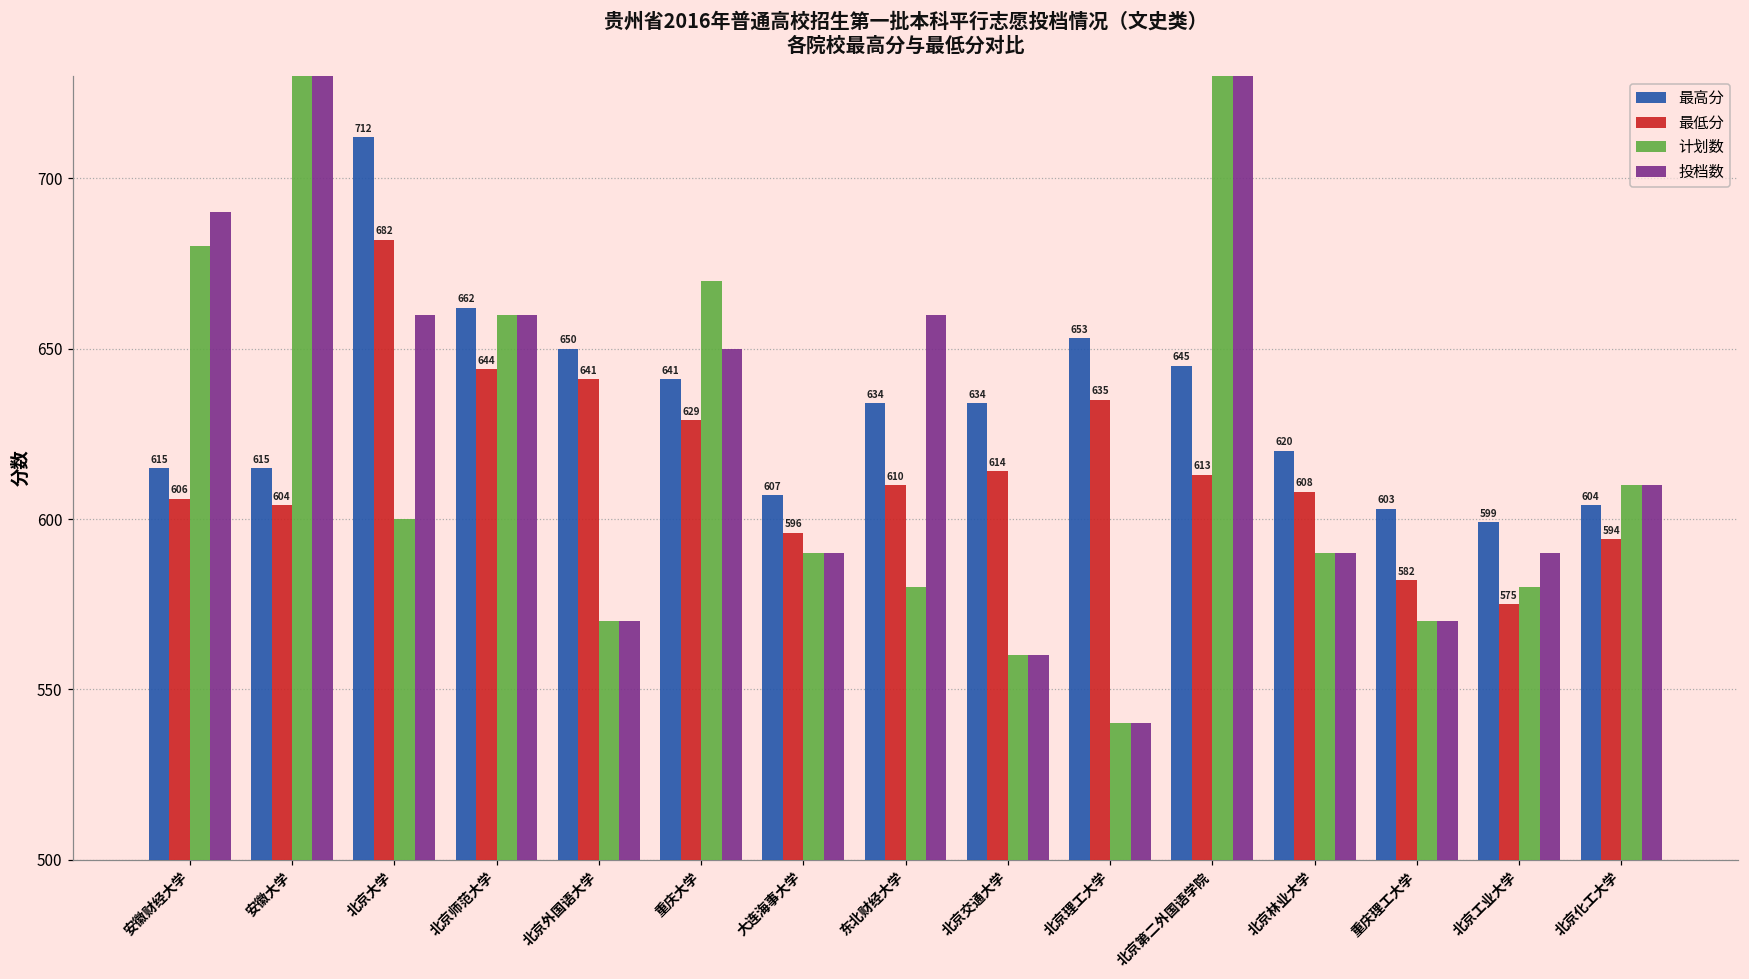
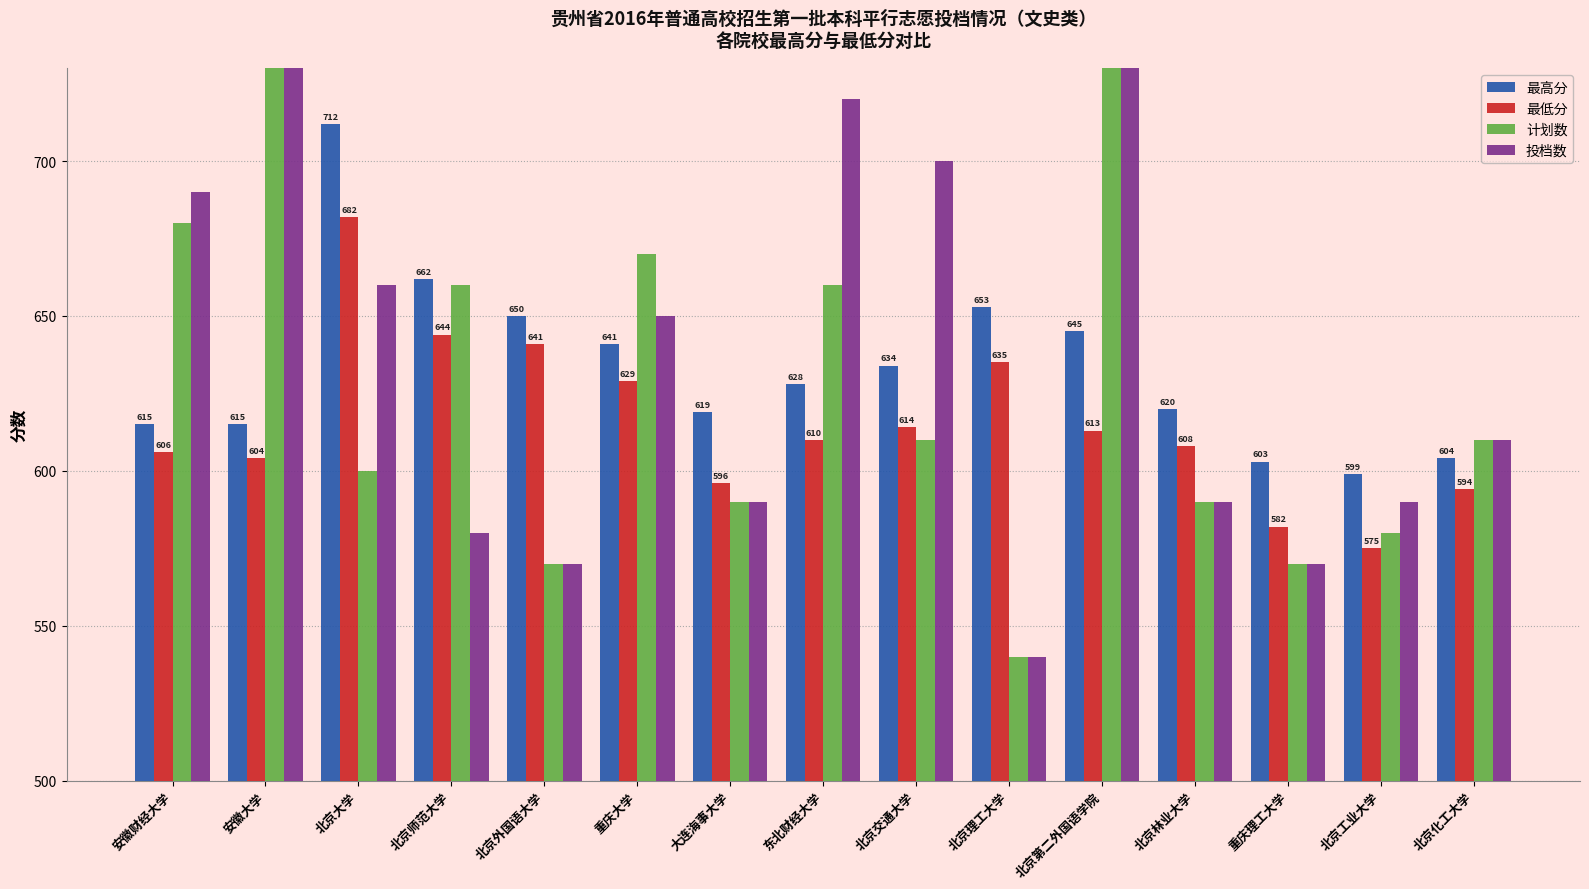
  {
    "最高分": {
      "安徽财经大学": 615,
      "安徽大学": 615,
      "北京大学": 712,
      "北京师范大学": 662,
      "北京外国语大学": 650,
      "重庆大学": 641,
-     "大连海事大学": 607,
-     "东北财经大学": 634,
+     "大连海事大学": 619,
+     "东北财经大学": 628,
      "北京交通大学": 634,
      "北京理工大学": 653,
      "北京第二外国语学院": 645,
      "北京林业大学": 620,
      "重庆理工大学": 603,
      "北京工业大学": 599,
      "北京化工大学": 604
    },
    "最低分": {
      "安徽财经大学": 606,
      "安徽大学": 604,
      "北京大学": 682,
      "北京师范大学": 644,
      "北京外国语大学": 641,
      "重庆大学": 629,
      "大连海事大学": 596,
      "东北财经大学": 610,
      "北京交通大学": 614,
      "北京理工大学": 635,
      "北京第二外国语学院": 613,
      "北京林业大学": 608,
      "重庆理工大学": 582,
      "北京工业大学": 575,
      "北京化工大学": 594
    },
    "计划数": {
      "安徽财经大学": 680,
      "北京大学": 600,
      "北京师范大学": 660,
      "北京外国语大学": 570,
      "重庆大学": 670,
      "大连海事大学": 590,
-     "东北财经大学": 580,
-     "北京交通大学": 560,
+     "东北财经大学": 660,
+     "北京交通大学": 610,
      "北京理工大学": 540,
      "北京林业大学": 590,
      "重庆理工大学": 570,
      "北京工业大学": 580,
      "北京化工大学": 610
    },
    "投档数": {
      "安徽财经大学": 690,
      "北京大学": 660,
-     "北京师范大学": 660,
+     "北京师范大学": 580,
      "北京外国语大学": 570,
      "重庆大学": 650,
      "大连海事大学": 590,
-     "东北财经大学": 660,
-     "北京交通大学": 560,
+     "东北财经大学": 720,
+     "北京交通大学": 700,
      "北京理工大学": 540,
      "北京林业大学": 590,
      "重庆理工大学": 570,
      "北京工业大学": 590,
      "北京化工大学": 610
    }
  }
